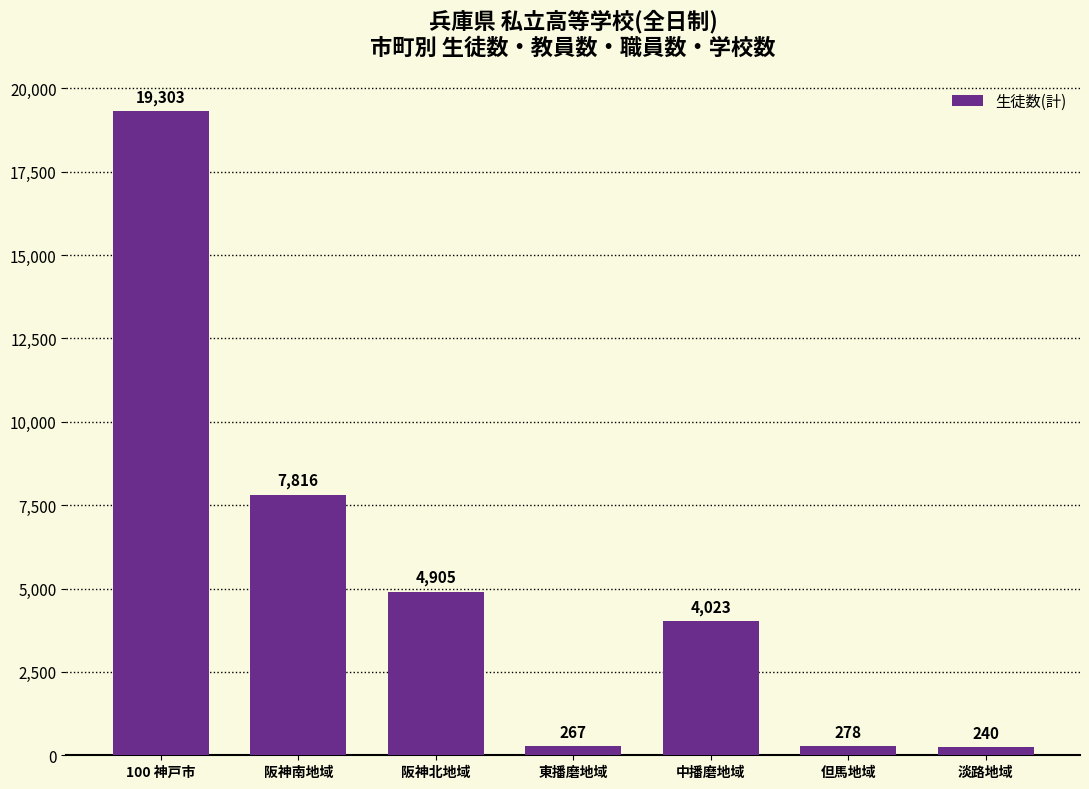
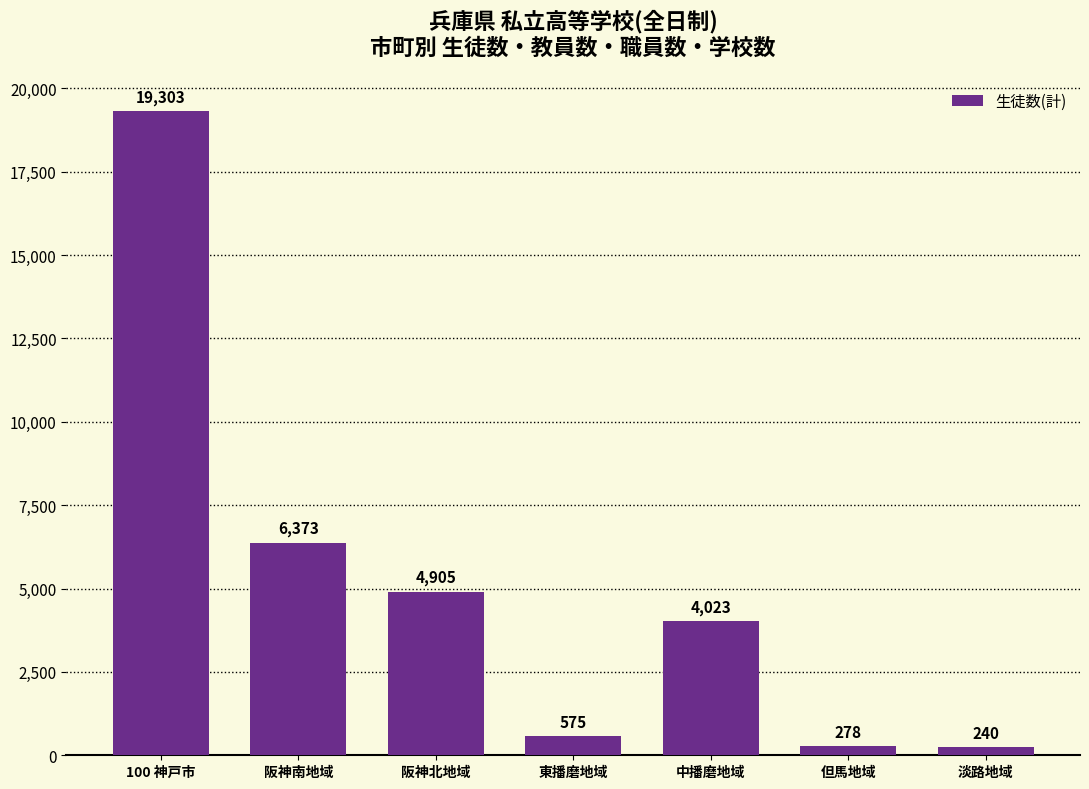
  {
    "100 神戸市": "19,303",
-   "阪神南地域": "7,816",
+   "阪神南地域": "6,373",
    "阪神北地域": "4,905",
-   "東播磨地域": "267",
+   "東播磨地域": "575",
    "中播磨地域": "4,023",
    "但馬地域": "278",
    "淡路地域": "240"
  }
